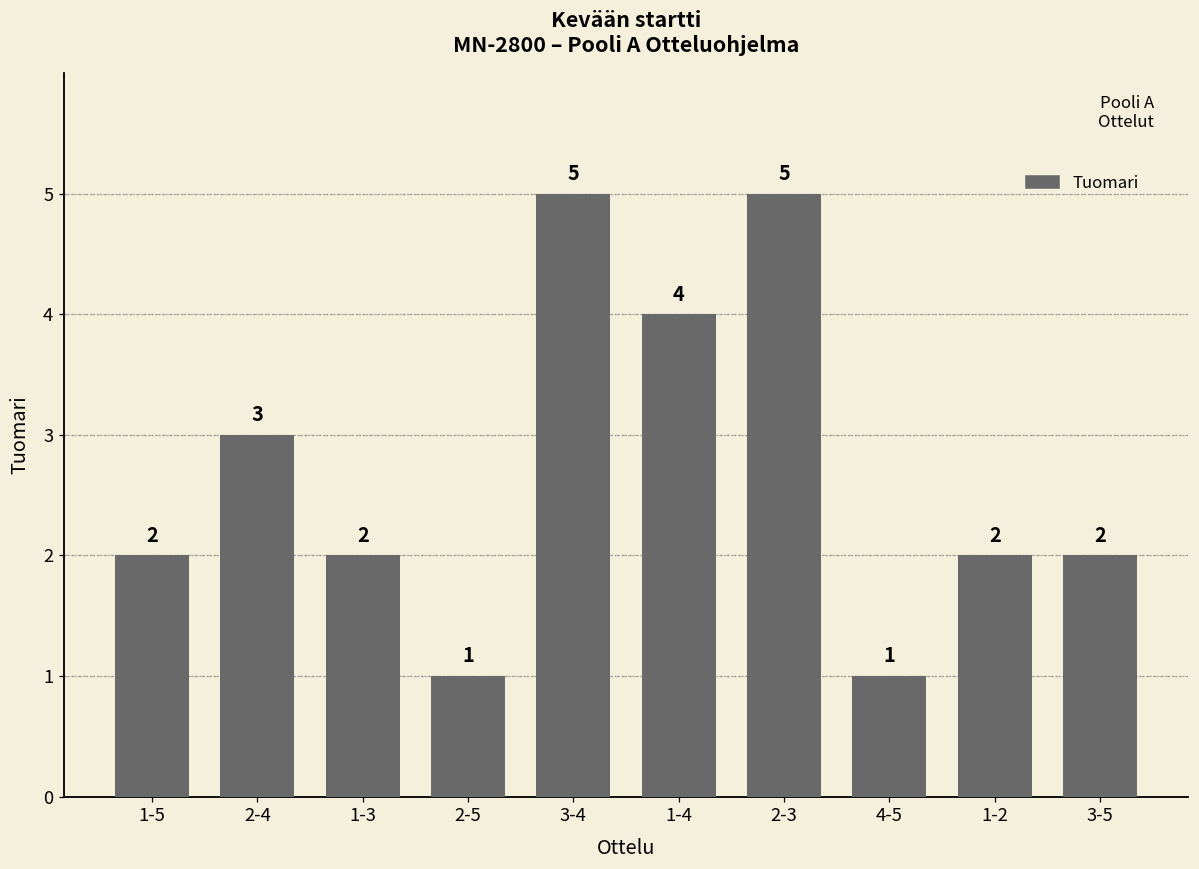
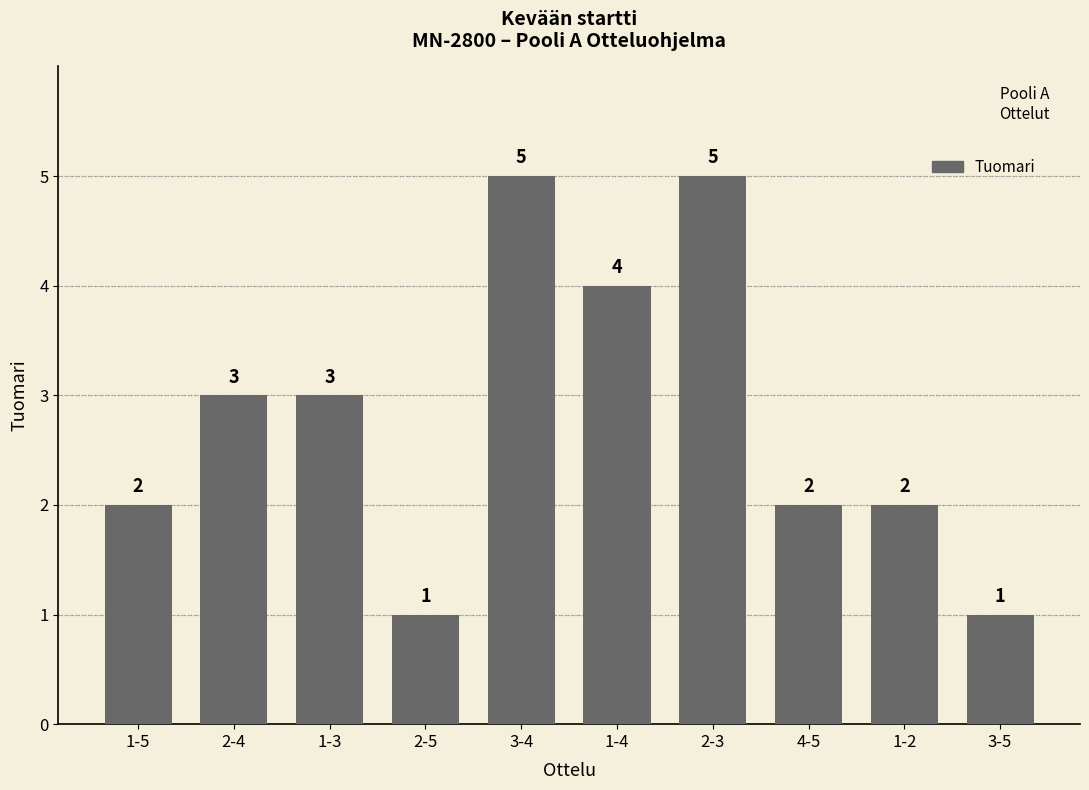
  {
    "1-5": 2,
    "2-4": 3,
-   "1-3": 2,
+   "1-3": 3,
    "2-5": 1,
    "3-4": 5,
    "1-4": 4,
    "2-3": 5,
-   "4-5": 1,
+   "4-5": 2,
    "1-2": 2,
-   "3-5": 2
+   "3-5": 1
  }
